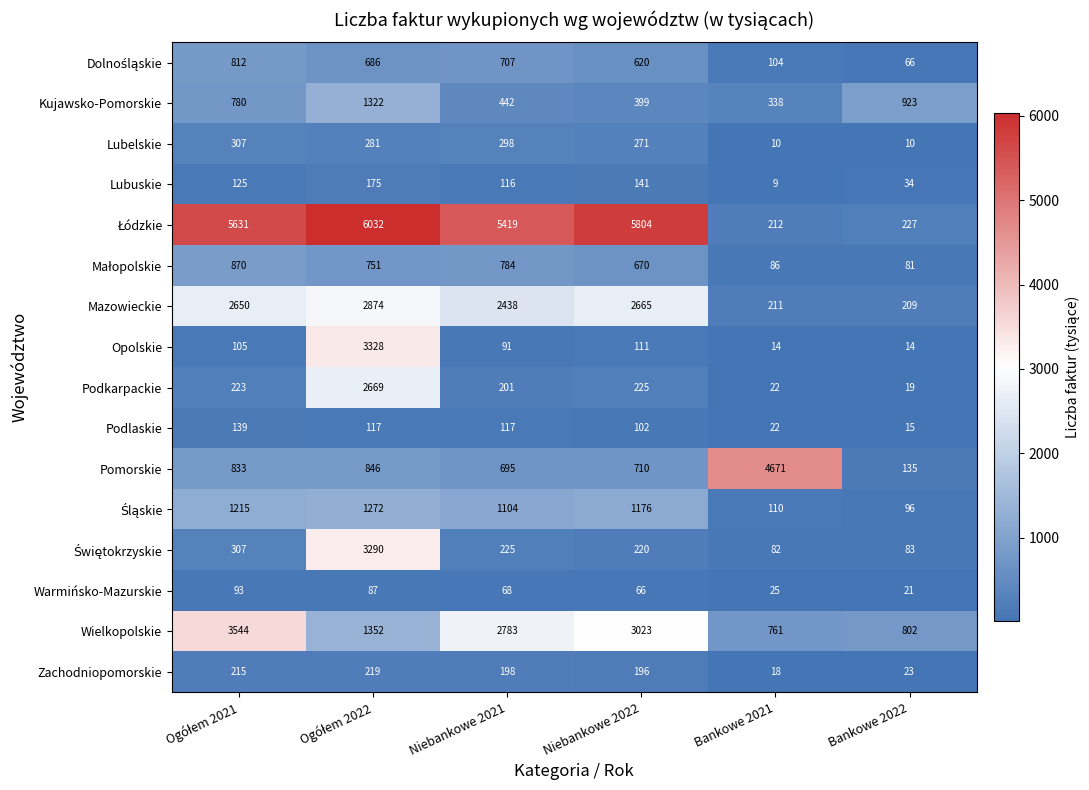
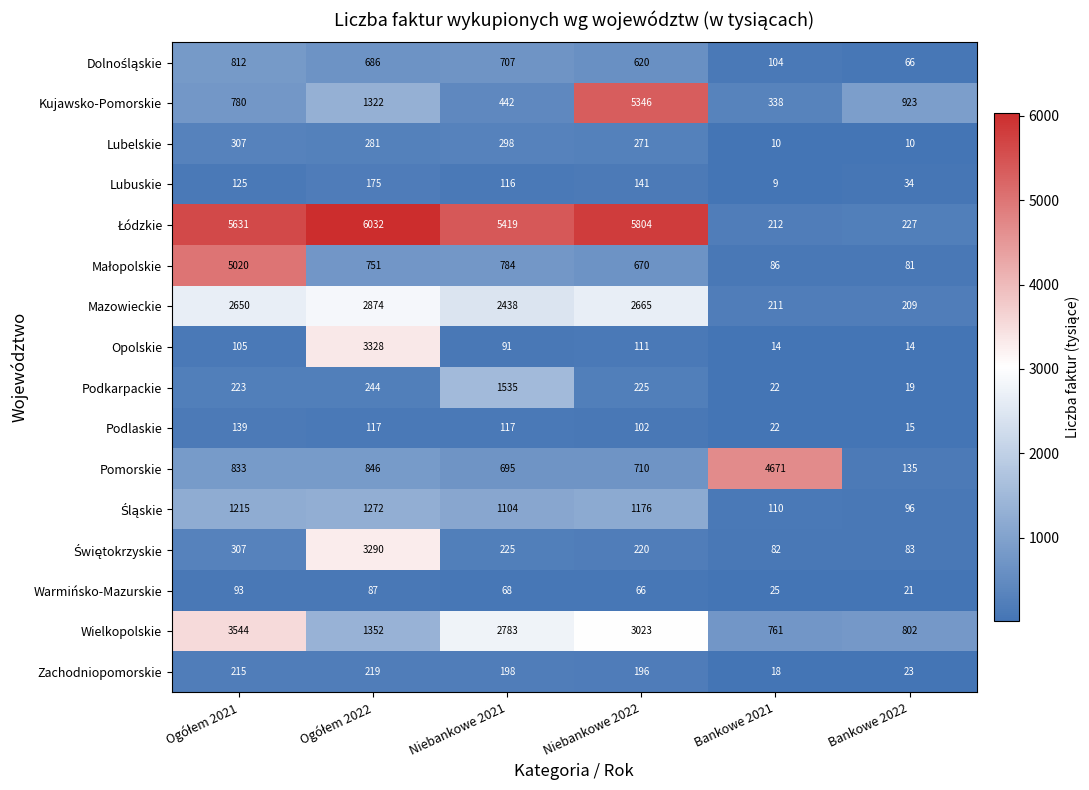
  {
    "Dolnośląskie": {
      "Ogółem 2021": 812,
      "Ogółem 2022": 686,
      "Niebankowe 2021": 707,
      "Niebankowe 2022": 620,
      "Bankowe 2021": 104,
      "Bankowe 2022": 66
    },
    "Kujawsko-Pomorskie": {
      "Ogółem 2021": 780,
      "Ogółem 2022": 1322,
      "Niebankowe 2021": 442,
-     "Niebankowe 2022": 399,
+     "Niebankowe 2022": 5346,
      "Bankowe 2021": 338,
      "Bankowe 2022": 923
    },
    "Lubelskie": {
      "Ogółem 2021": 307,
      "Ogółem 2022": 281,
      "Niebankowe 2021": 298,
      "Niebankowe 2022": 271,
      "Bankowe 2021": 10,
      "Bankowe 2022": 10
    },
    "Lubuskie": {
      "Ogółem 2021": 125,
      "Ogółem 2022": 175,
      "Niebankowe 2021": 116,
      "Niebankowe 2022": 141,
      "Bankowe 2021": 9,
      "Bankowe 2022": 34
    },
    "Łódzkie": {
      "Ogółem 2021": 5631,
      "Ogółem 2022": 6032,
      "Niebankowe 2021": 5419,
      "Niebankowe 2022": 5804,
      "Bankowe 2021": 212,
      "Bankowe 2022": 227
    },
    "Małopolskie": {
-     "Ogółem 2021": 870,
+     "Ogółem 2021": 5020,
      "Ogółem 2022": 751,
      "Niebankowe 2021": 784,
      "Niebankowe 2022": 670,
      "Bankowe 2021": 86,
      "Bankowe 2022": 81
    },
    "Mazowieckie": {
      "Ogółem 2021": 2650,
      "Ogółem 2022": 2874,
      "Niebankowe 2021": 2438,
      "Niebankowe 2022": 2665,
      "Bankowe 2021": 211,
      "Bankowe 2022": 209
    },
    "Opolskie": {
      "Ogółem 2021": 105,
      "Ogółem 2022": 3328,
      "Niebankowe 2021": 91,
      "Niebankowe 2022": 111,
      "Bankowe 2021": 14,
      "Bankowe 2022": 14
    },
    "Podkarpackie": {
      "Ogółem 2021": 223,
-     "Ogółem 2022": 2669,
-     "Niebankowe 2021": 201,
+     "Ogółem 2022": 244,
+     "Niebankowe 2021": 1535,
      "Niebankowe 2022": 225,
      "Bankowe 2021": 22,
      "Bankowe 2022": 19
    },
    "Podlaskie": {
      "Ogółem 2021": 139,
      "Ogółem 2022": 117,
      "Niebankowe 2021": 117,
      "Niebankowe 2022": 102,
      "Bankowe 2021": 22,
      "Bankowe 2022": 15
    },
    "Pomorskie": {
      "Ogółem 2021": 833,
      "Ogółem 2022": 846,
      "Niebankowe 2021": 695,
      "Niebankowe 2022": 710,
      "Bankowe 2021": 4671,
      "Bankowe 2022": 135
    },
    "Śląskie": {
      "Ogółem 2021": 1215,
      "Ogółem 2022": 1272,
      "Niebankowe 2021": 1104,
      "Niebankowe 2022": 1176,
      "Bankowe 2021": 110,
      "Bankowe 2022": 96
    },
    "Świętokrzyskie": {
      "Ogółem 2021": 307,
      "Ogółem 2022": 3290,
      "Niebankowe 2021": 225,
      "Niebankowe 2022": 220,
      "Bankowe 2021": 82,
      "Bankowe 2022": 83
    },
    "Warmińsko-Mazurskie": {
      "Ogółem 2021": 93,
      "Ogółem 2022": 87,
      "Niebankowe 2021": 68,
      "Niebankowe 2022": 66,
      "Bankowe 2021": 25,
      "Bankowe 2022": 21
    },
    "Wielkopolskie": {
      "Ogółem 2021": 3544,
      "Ogółem 2022": 1352,
      "Niebankowe 2021": 2783,
      "Niebankowe 2022": 3023,
      "Bankowe 2021": 761,
      "Bankowe 2022": 802
    },
    "Zachodniopomorskie": {
      "Ogółem 2021": 215,
      "Ogółem 2022": 219,
      "Niebankowe 2021": 198,
      "Niebankowe 2022": 196,
      "Bankowe 2021": 18,
      "Bankowe 2022": 23
    }
  }
